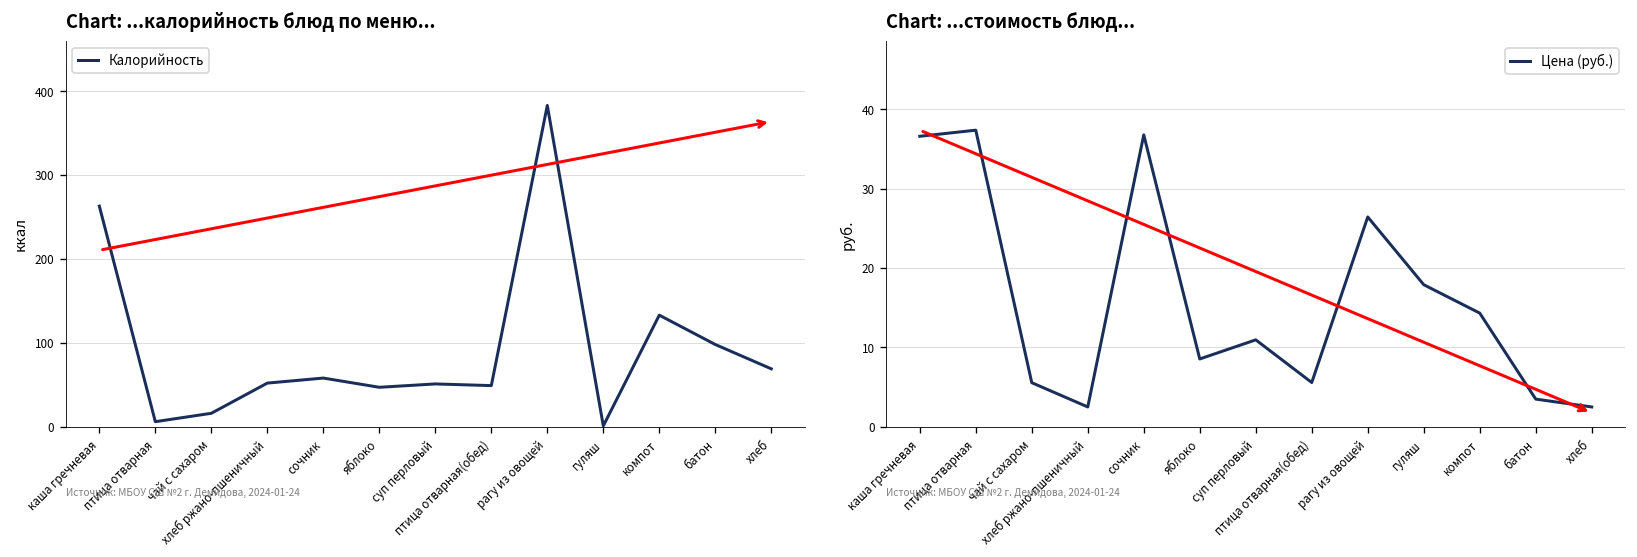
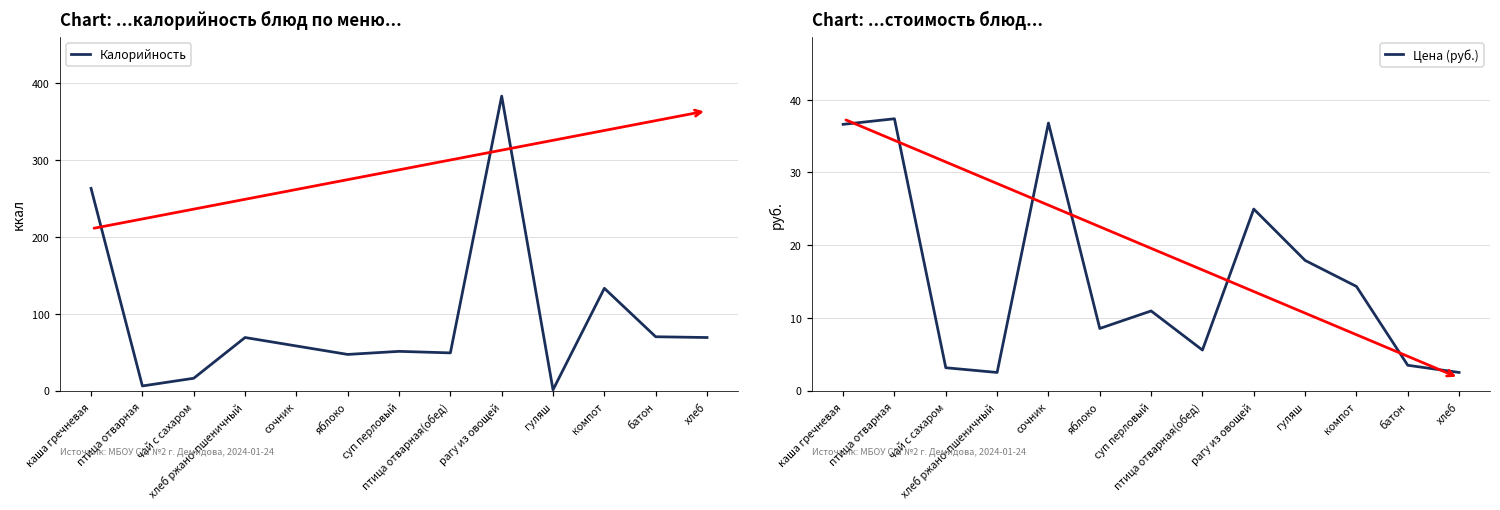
  {
    "Chart: ...калорийность блюд по меню...": {
      "каша гречневая": 260,
      "птица отварная": 10,
      "чай с сахаром": 20,
-     "хлеб ржано-пшеничный": 50,
+     "хлеб ржано-пшеничный": 70,
      "сочник": 60,
      "яблоко": 50,
      "суп перловый": 50,
      "птица отварная(обед)": 50,
      "рагу из овощей": 380,
      "гуляш": 0,
      "компот": 130,
-     "батон": 100,
+     "батон": 70,
      "хлеб": 70
    },
    "Chart: ...стоимость блюд...": {
      "каша гречневая": 37,
      "птица отварная": 37,
-     "чай с сахаром": 6,
+     "чай с сахаром": 3,
      "хлеб ржано-пшеничный": 2,
      "сочник": 37,
      "яблоко": 9,
      "суп перловый": 11,
      "птица отварная(обед)": 6,
-     "рагу из овощей": 26,
+     "рагу из овощей": 25,
      "гуляш": 18,
      "компот": 14,
      "батон": 3,
      "хлеб": 2
    }
  }
